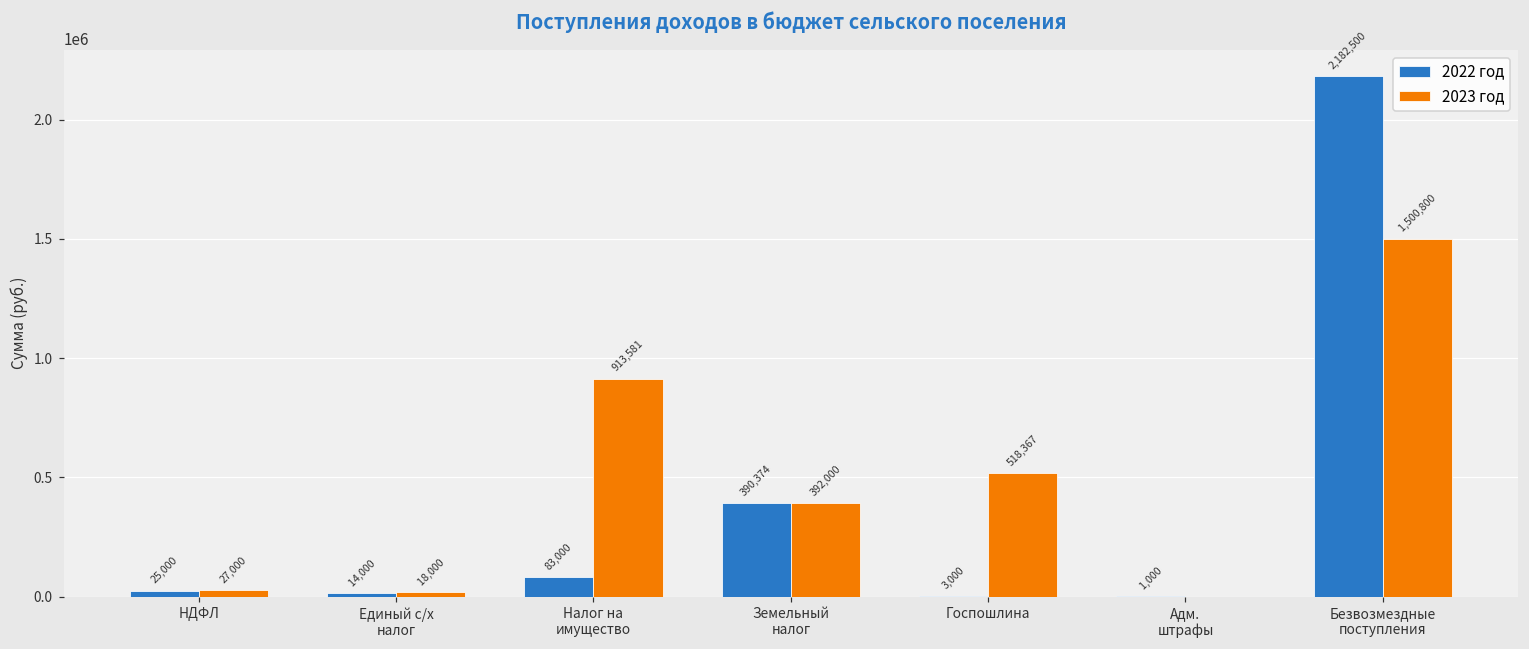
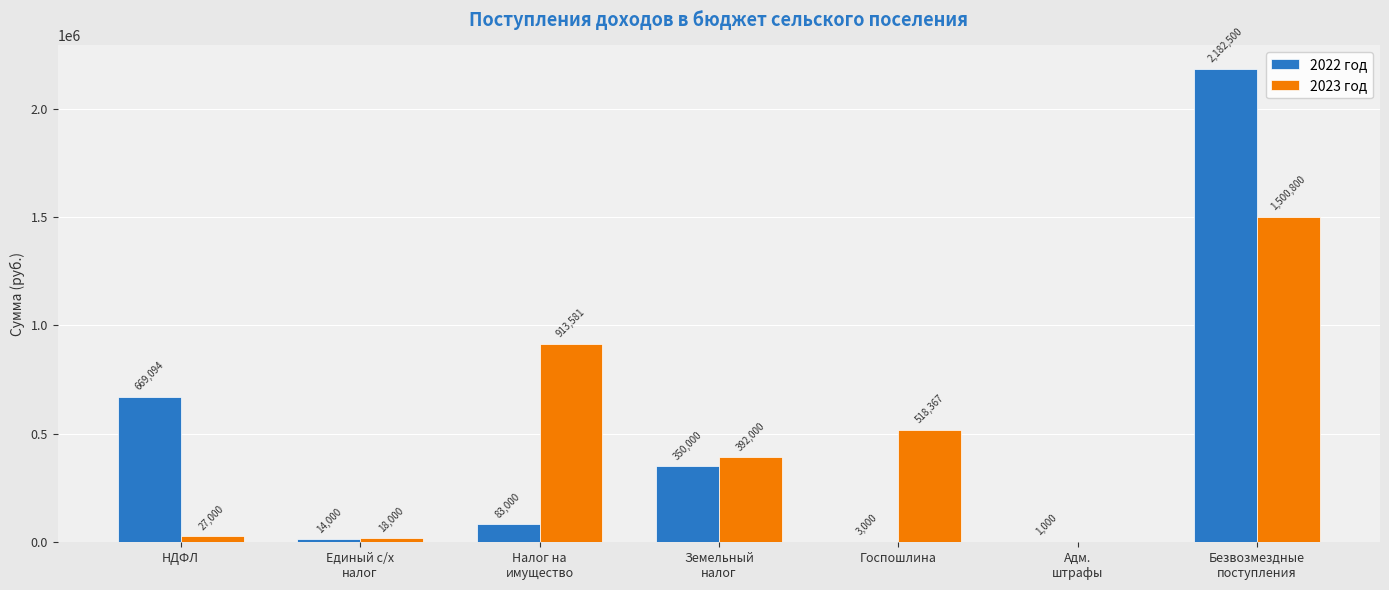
  {
    "2022 год": {
-     "НДФЛ": "25,000",
+     "НДФЛ": "669,094",
      "Единый с/х налог": "14,000",
      "Налог на имущество": "83,000",
-     "Земельный налог": "390,374",
+     "Земельный налог": "350,000",
      "Госпошлина": "3,000",
      "Адм. штрафы": "1,000",
      "Безвозмездные поступления": "2,182,500"
    },
    "2023 год": {
      "НДФЛ": "27,000",
      "Единый с/х налог": "18,000",
      "Налог на имущество": "913,581",
      "Земельный налог": "392,000",
      "Госпошлина": "518,367",
      "Безвозмездные поступления": "1,500,800"
    }
  }
